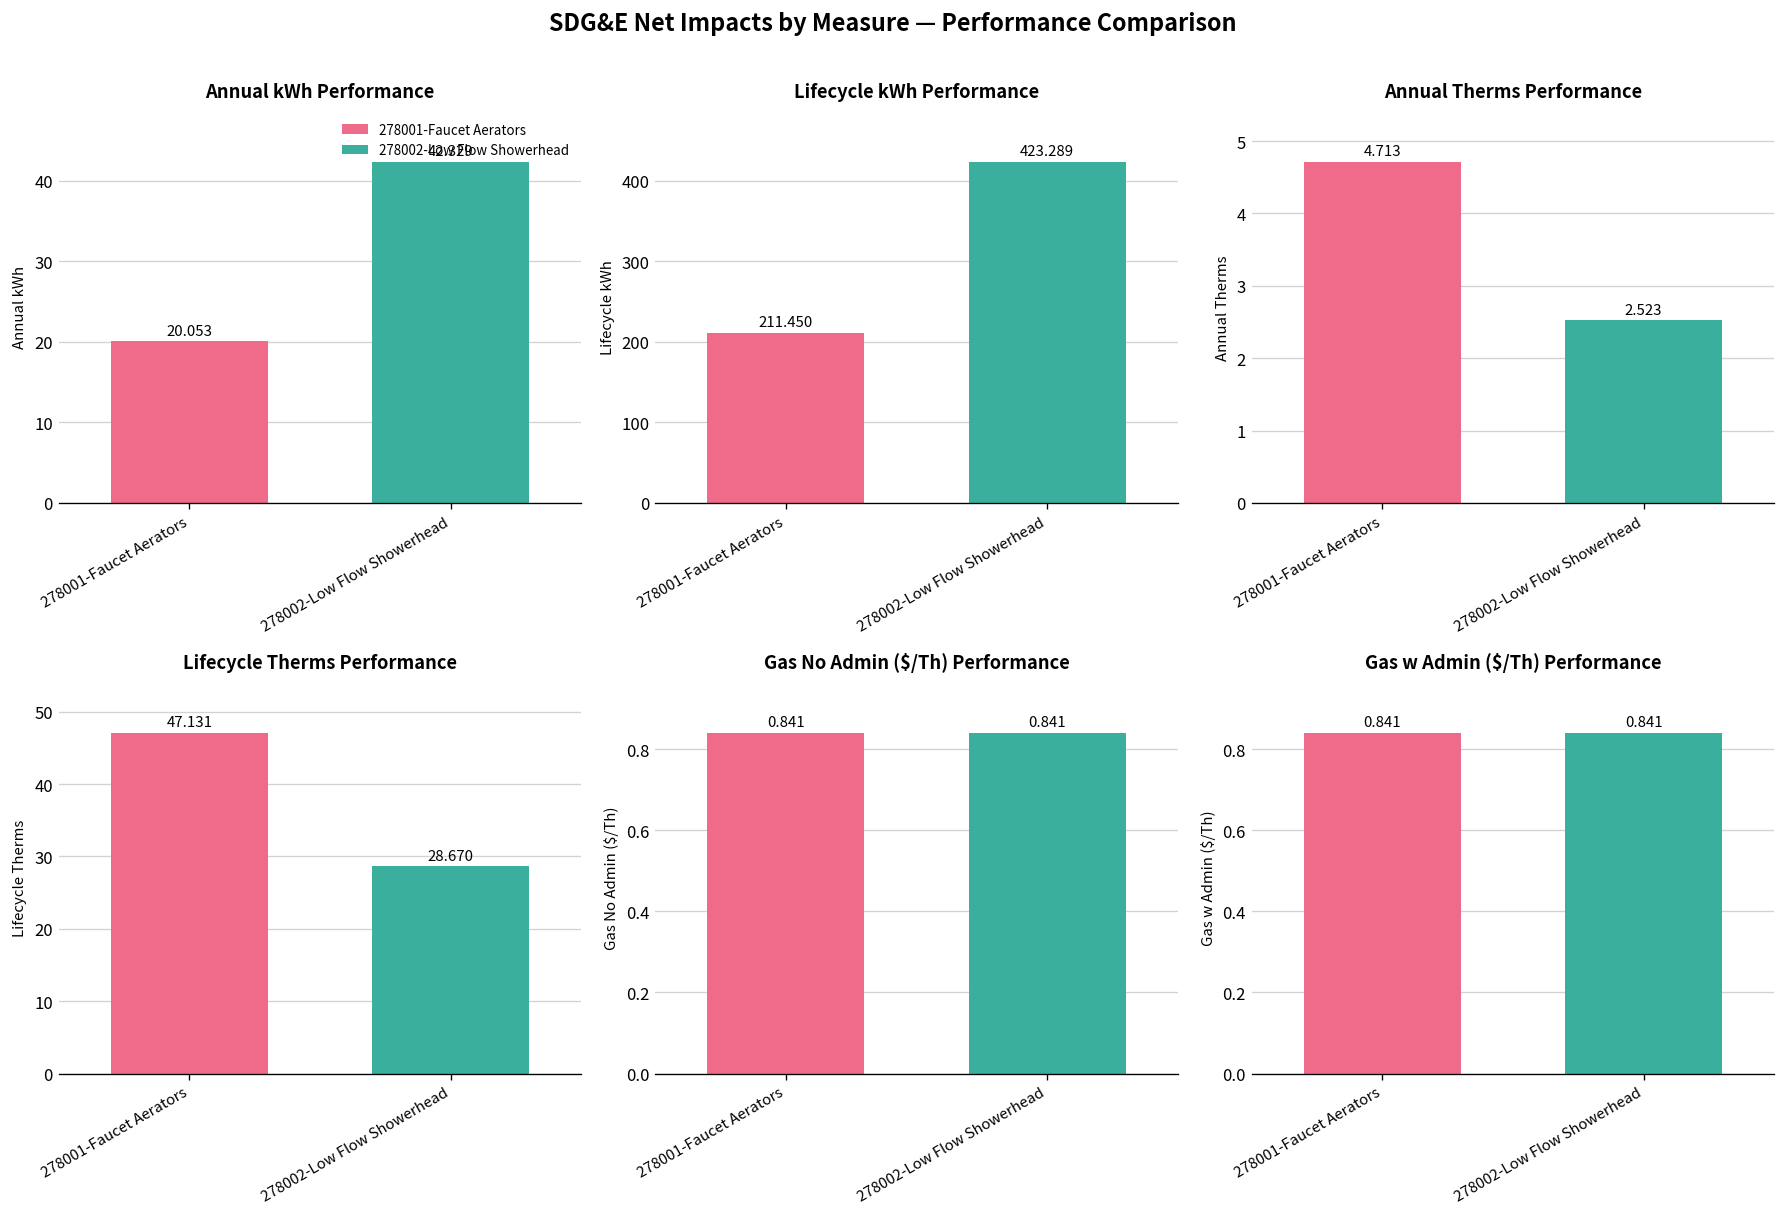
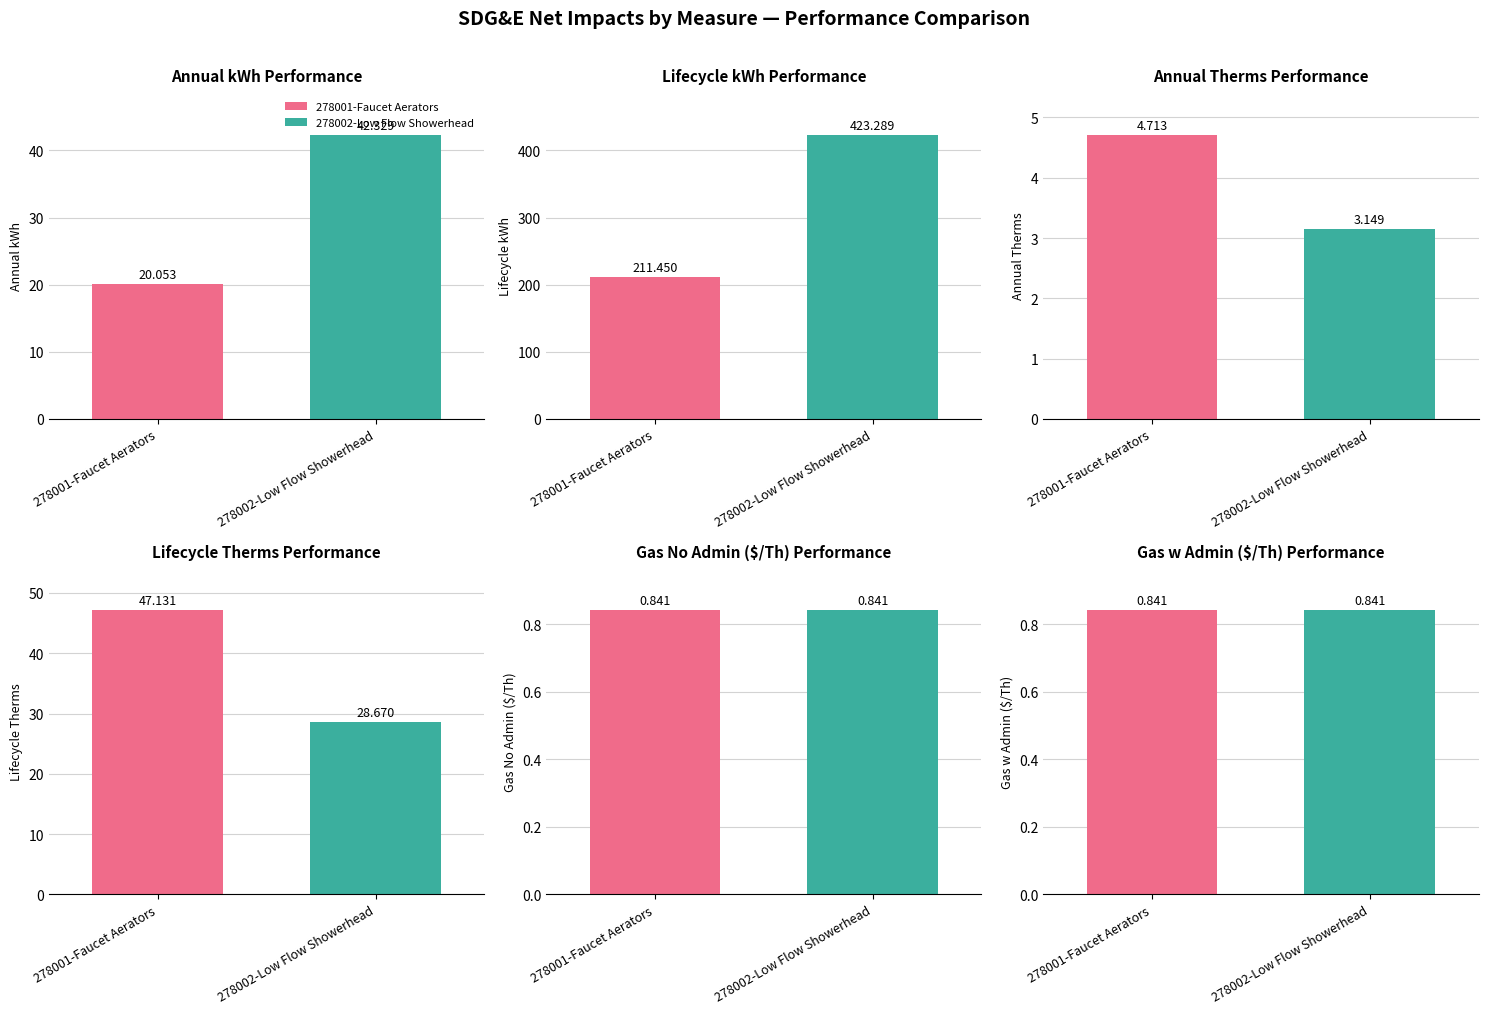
  {
    "Annual kWh Performance": {
      "278001-Faucet Aerators": 20.053,
      "278002-Low Flow Showerhead": 42.329
    },
    "Lifecycle kWh Performance": {
      "278001-Faucet Aerators": 211.450,
      "278002-Low Flow Showerhead": 423.289
    },
    "Annual Therms Performance": {
      "278001-Faucet Aerators": 4.713,
-     "278002-Low Flow Showerhead": 2.523
+     "278002-Low Flow Showerhead": 3.149
    },
    "Lifecycle Therms Performance": {
      "278001-Faucet Aerators": 47.131,
      "278002-Low Flow Showerhead": 28.670
    },
    "Gas No Admin ($/Th) Performance": {
      "278001-Faucet Aerators": 0.841,
      "278002-Low Flow Showerhead": 0.841
    },
    "Gas w Admin ($/Th) Performance": {
      "278001-Faucet Aerators": 0.841,
      "278002-Low Flow Showerhead": 0.841
    }
  }
